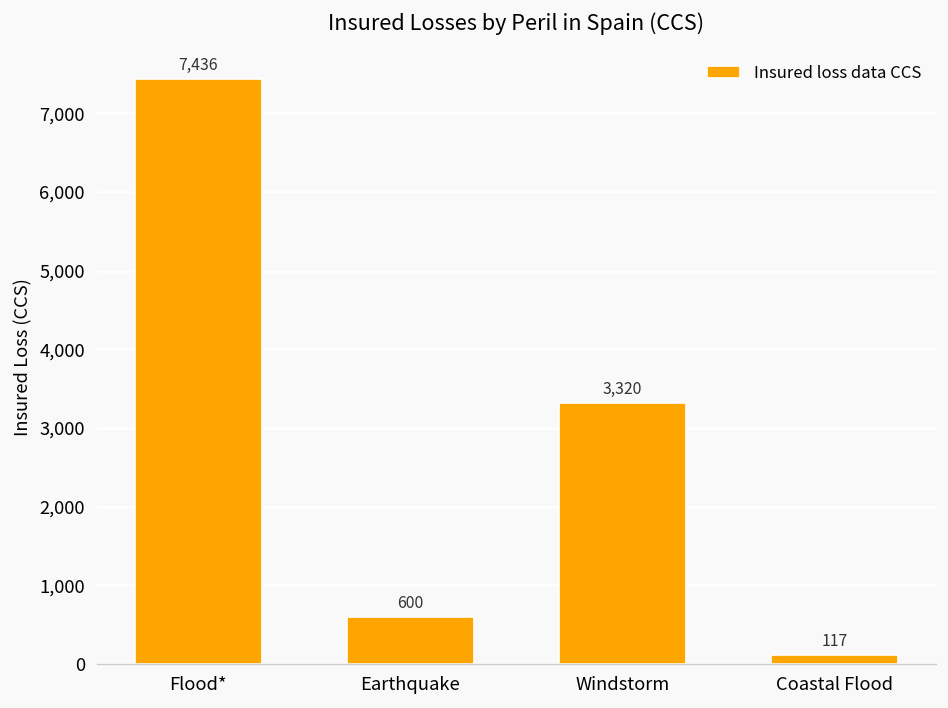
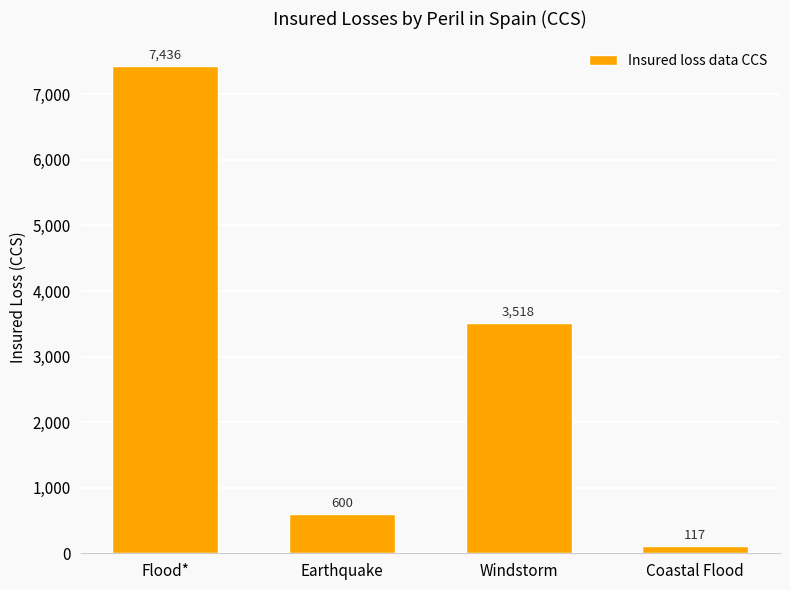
  {
    "Flood*": "7,436",
    "Earthquake": "600",
-   "Windstorm": "3,320",
+   "Windstorm": "3,518",
    "Coastal Flood": "117"
  }
